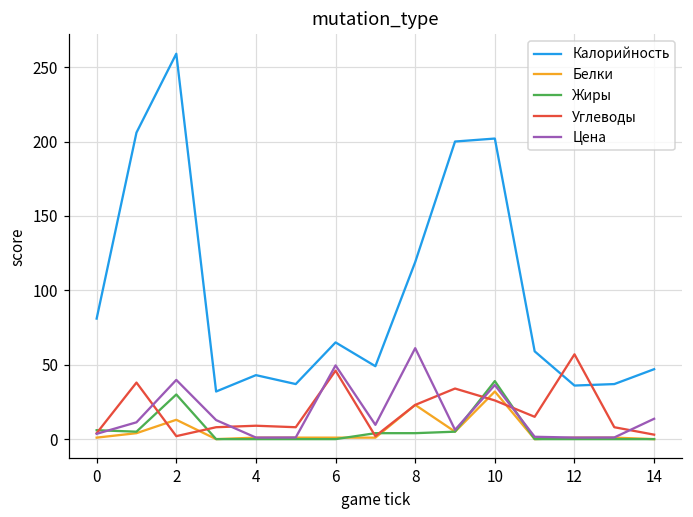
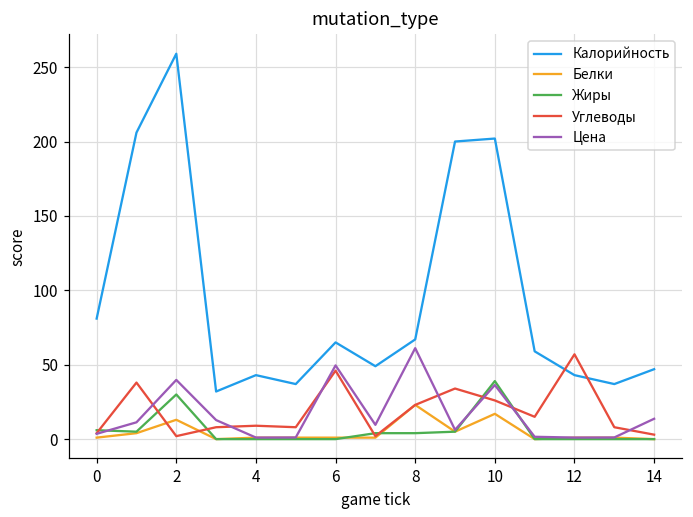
  {
    "Калорийность": {
      "0": 81,
      "2": 259,
      "4": 43,
      "6": 65,
-     "8": 119,
+     "8": 67,
      "10": 202,
-     "12": 36,
+     "12": 43,
      "14": 47
    },
    "Белки": {
      "0": 1,
      "2": 13,
-     "10": 32
+     "10": 17
    },
    "Жиры": {
      "0": 6,
      "2": 30,
      "8": 4,
      "10": 39
    },
    "Углеводы": {
      "2": 2,
      "4": 9,
      "6": 46,
      "10": 26,
      "12": 57,
      "14": 3
    },
    "Цена": {
      "2": 40,
      "6": 50,
      "8": 61,
      "10": 36,
      "14": 14
    }
  }
